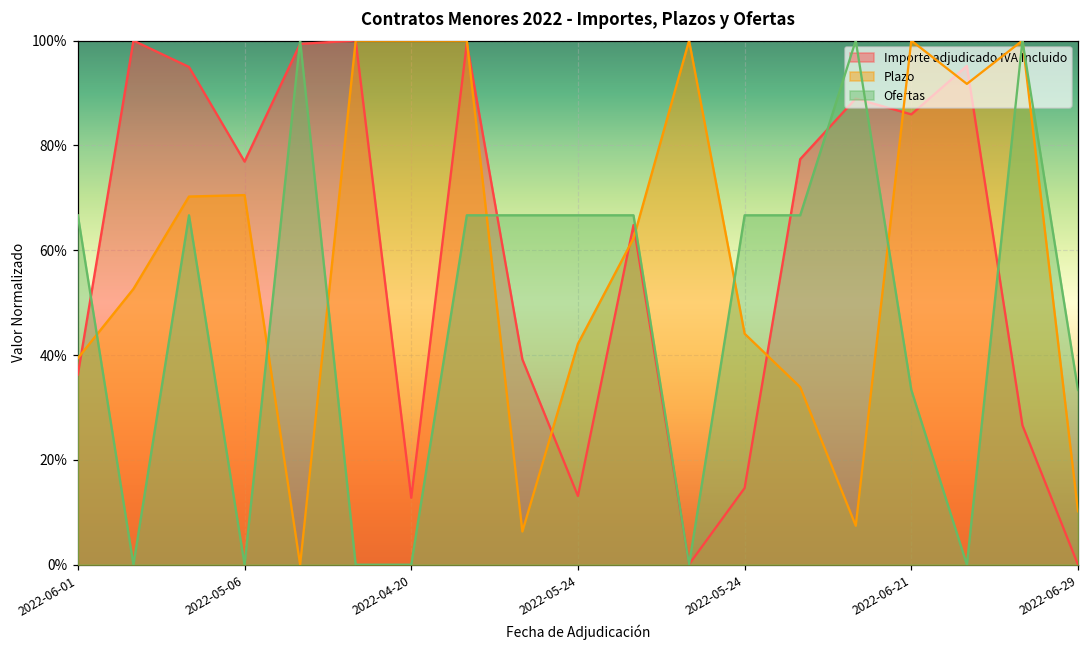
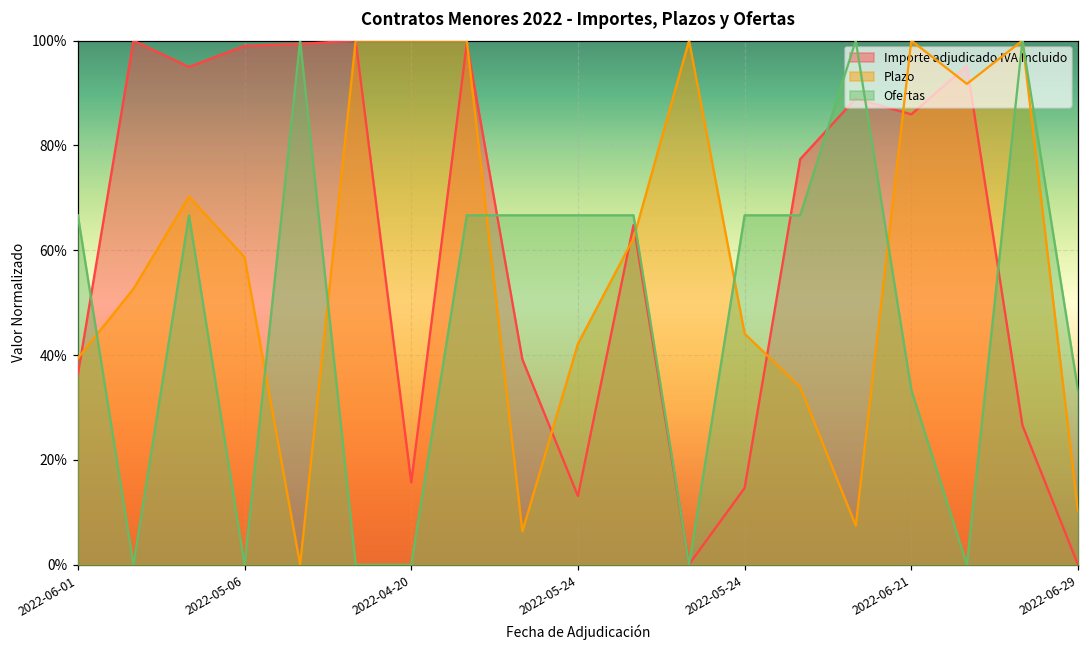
  {
    "Importe adjudicado IVA Incluido": {
      "2022-06-01": "36%",
-     "2022-05-06": "77%",
-     "2022-04-20": "13%",
+     "2022-05-06": "99%",
+     "2022-04-20": "16%",
      "2022-06-21": "86%",
      "2022-06-29": "0%"
    },
    "Plazo": {
      "2022-06-01": "39%",
-     "2022-05-06": "71%",
+     "2022-05-06": "59%",
      "2022-04-20": "100%",
      "2022-06-21": "100%",
      "2022-06-29": "10%"
    },
    "Ofertas": {
      "2022-06-01": "67%",
      "2022-05-06": "0%",
      "2022-04-20": "0%",
      "2022-06-21": "33%",
      "2022-06-29": "33%"
    }
  }
